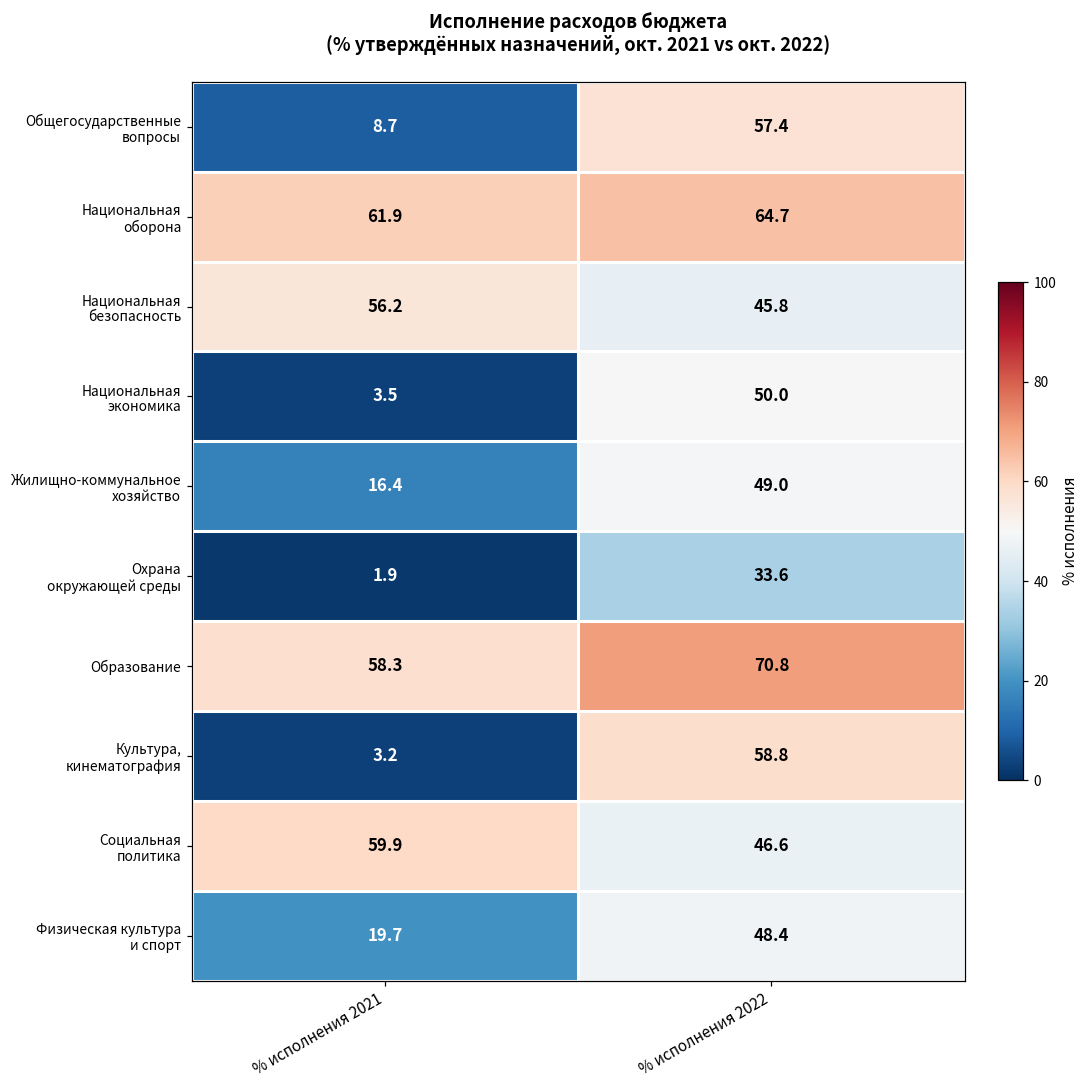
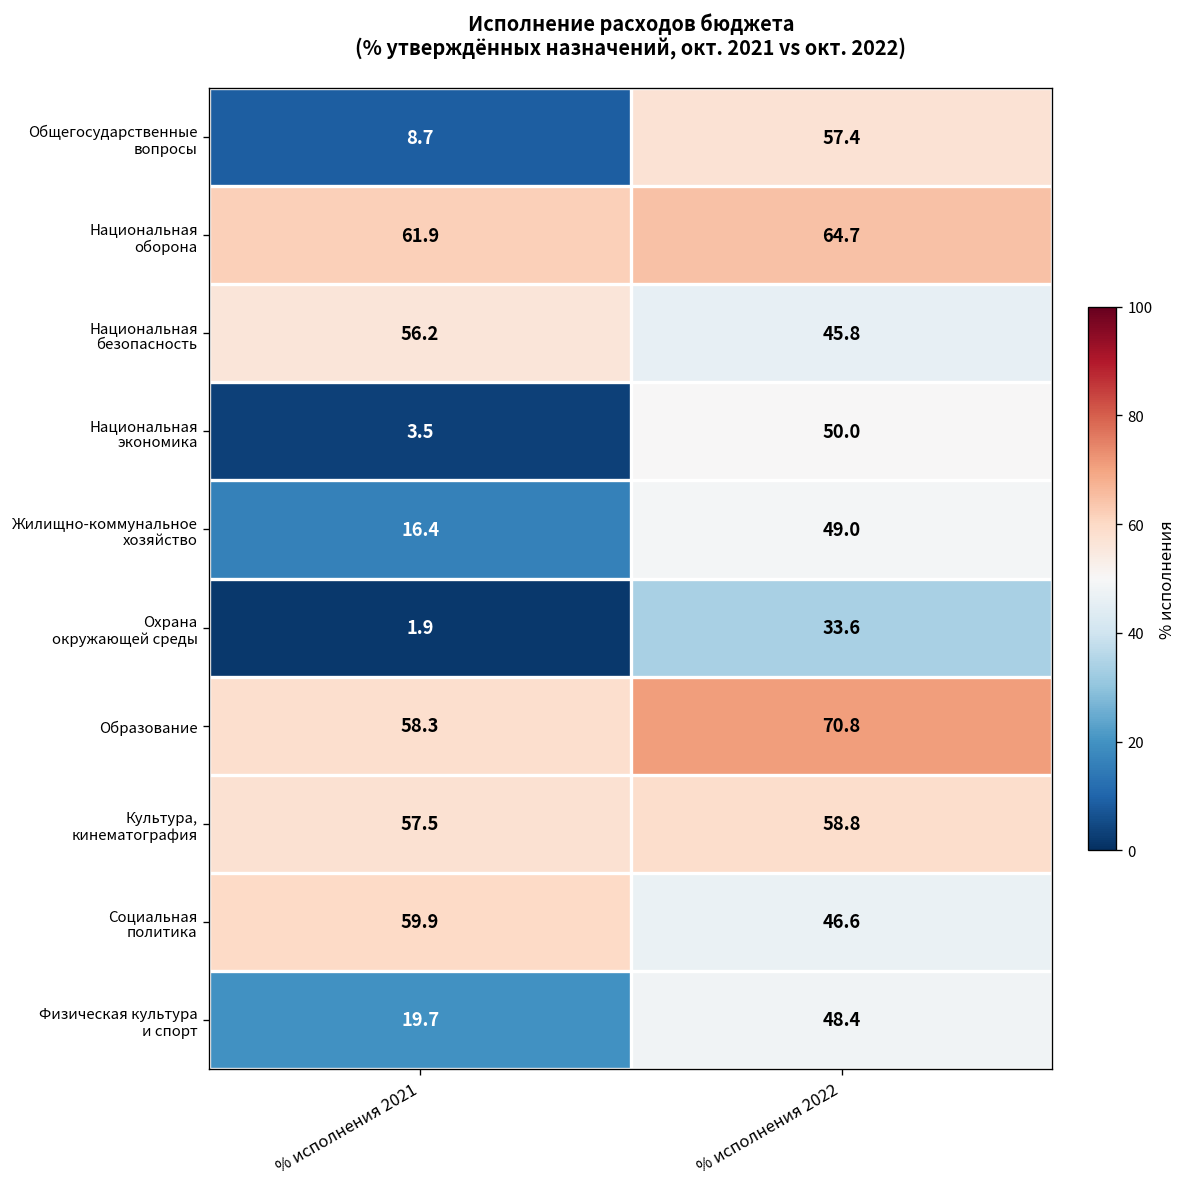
  {
    "Общегосударственные вопросы": {
      "% исполнения 2021": 8.7,
      "% исполнения 2022": 57.4
    },
    "Национальная оборона": {
      "% исполнения 2021": 61.9,
      "% исполнения 2022": 64.7
    },
    "Национальная безопасность": {
      "% исполнения 2021": 56.2,
      "% исполнения 2022": 45.8
    },
    "Национальная экономика": {
      "% исполнения 2021": 3.5,
      "% исполнения 2022": 50.0
    },
    "Жилищно-коммунальное хозяйство": {
      "% исполнения 2021": 16.4,
      "% исполнения 2022": 49.0
    },
    "Охрана окружающей среды": {
      "% исполнения 2021": 1.9,
      "% исполнения 2022": 33.6
    },
    "Образование": {
      "% исполнения 2021": 58.3,
      "% исполнения 2022": 70.8
    },
    "Культура, кинематография": {
-     "% исполнения 2021": 3.2,
+     "% исполнения 2021": 57.5,
      "% исполнения 2022": 58.8
    },
    "Социальная политика": {
      "% исполнения 2021": 59.9,
      "% исполнения 2022": 46.6
    },
    "Физическая культура и спорт": {
      "% исполнения 2021": 19.7,
      "% исполнения 2022": 48.4
    }
  }
